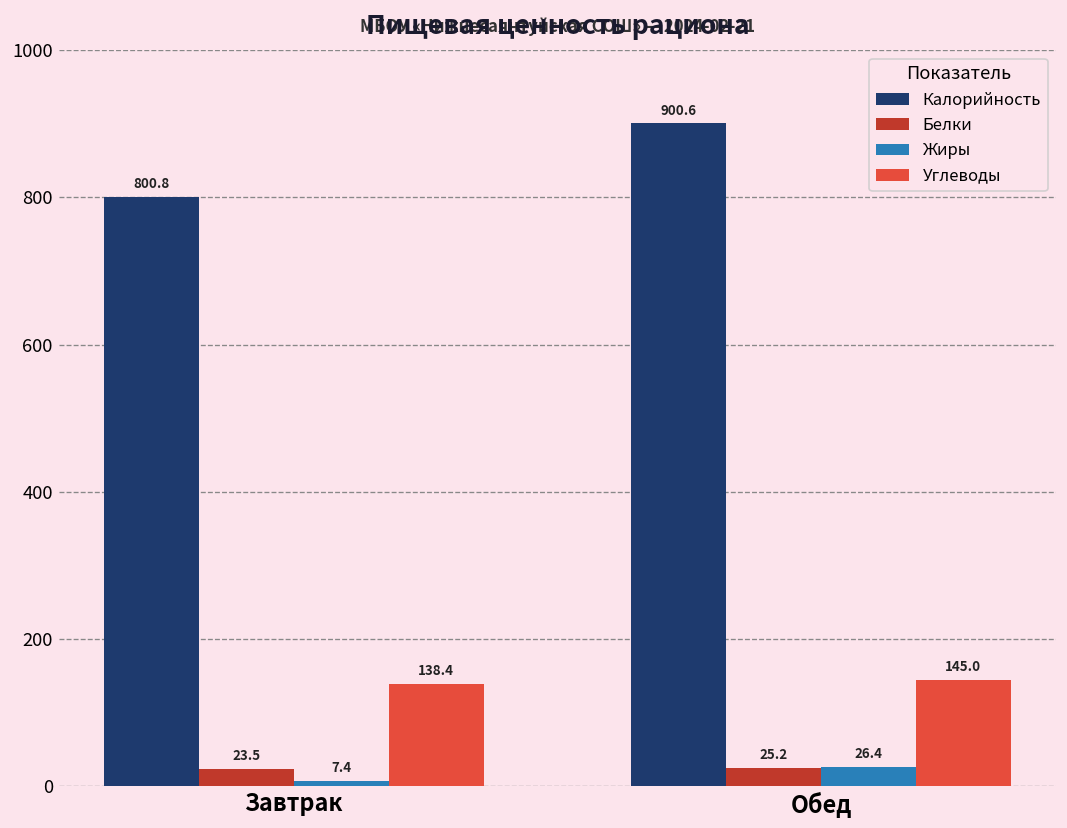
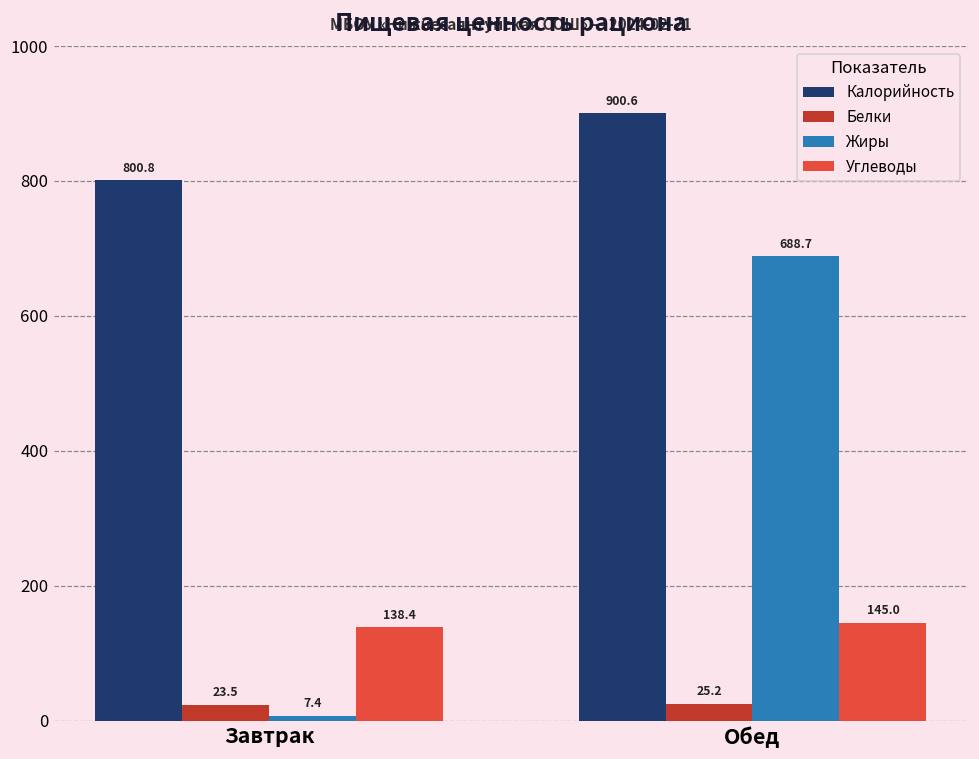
  {
    "Калорийность": {
      "Завтрак": 800.8,
      "Обед": 900.6
    },
    "Жиры": {
      "Завтрак": 7.4,
-     "Обед": 26.4
+     "Обед": 688.7
    }
  }
